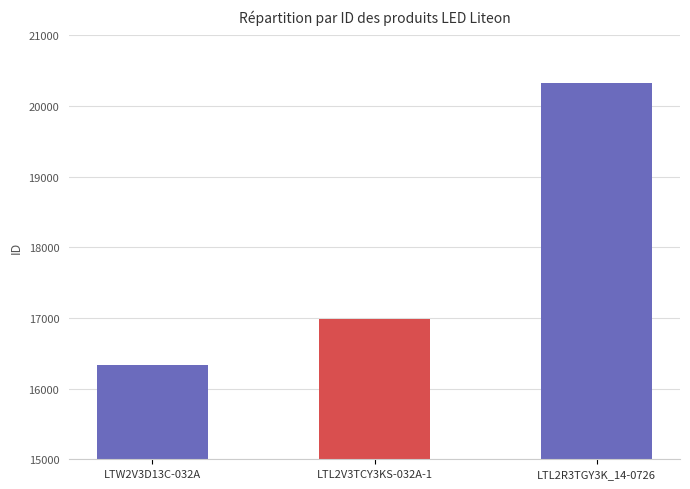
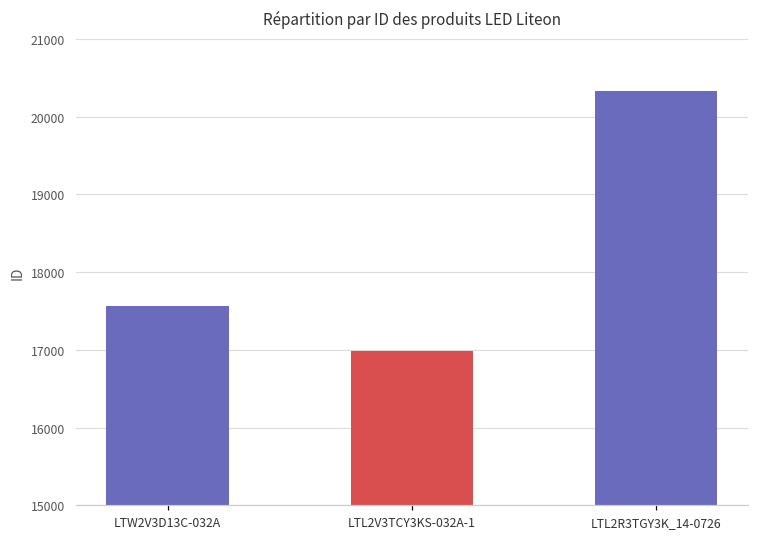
  {
-   "LTW2V3D13C-032A": 16300,
+   "LTW2V3D13C-032A": 17600,
    "LTL2V3TCY3KS-032A-1": 17000,
    "LTL2R3TGY3K_14-0726": 20300
  }
